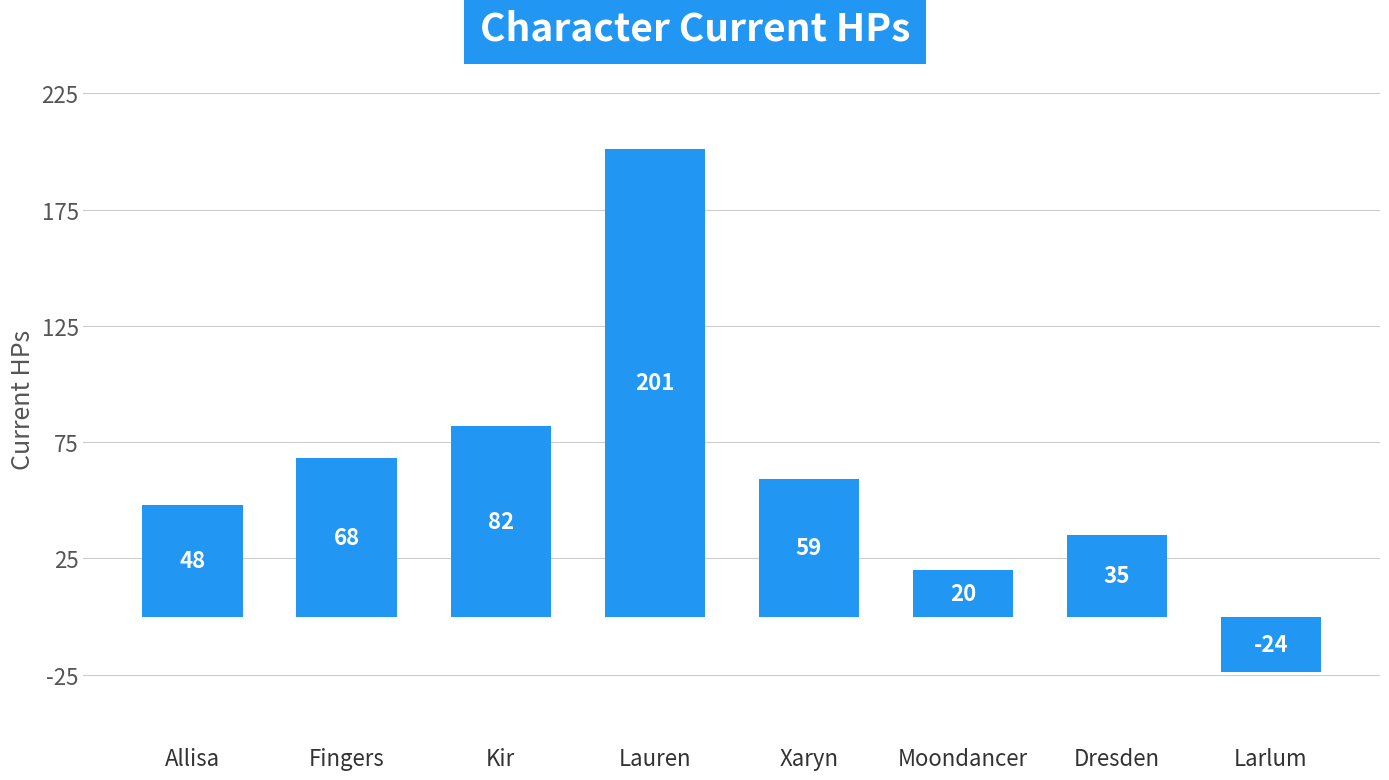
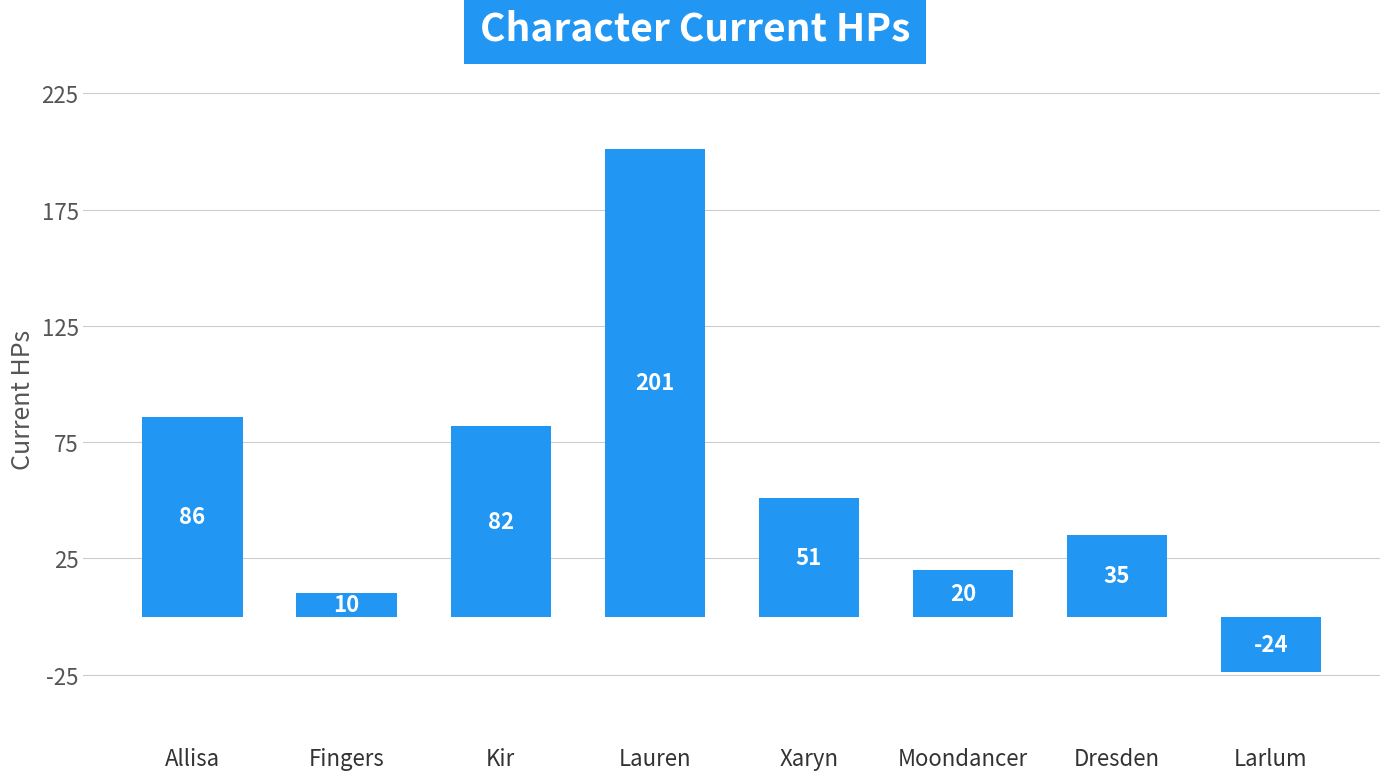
  {
-   "Allisa": 48,
-   "Fingers": 68,
+   "Allisa": 86,
+   "Fingers": 10,
    "Kir": 82,
    "Lauren": 201,
-   "Xaryn": 59,
+   "Xaryn": 51,
    "Moondancer": 20,
    "Dresden": 35,
    "Larlum": -24
  }
